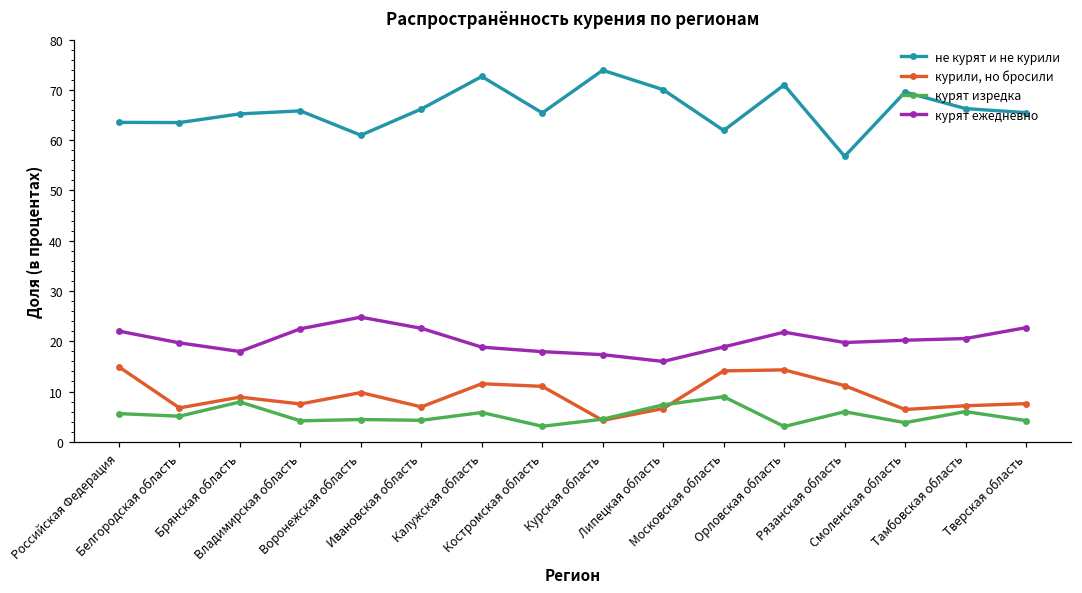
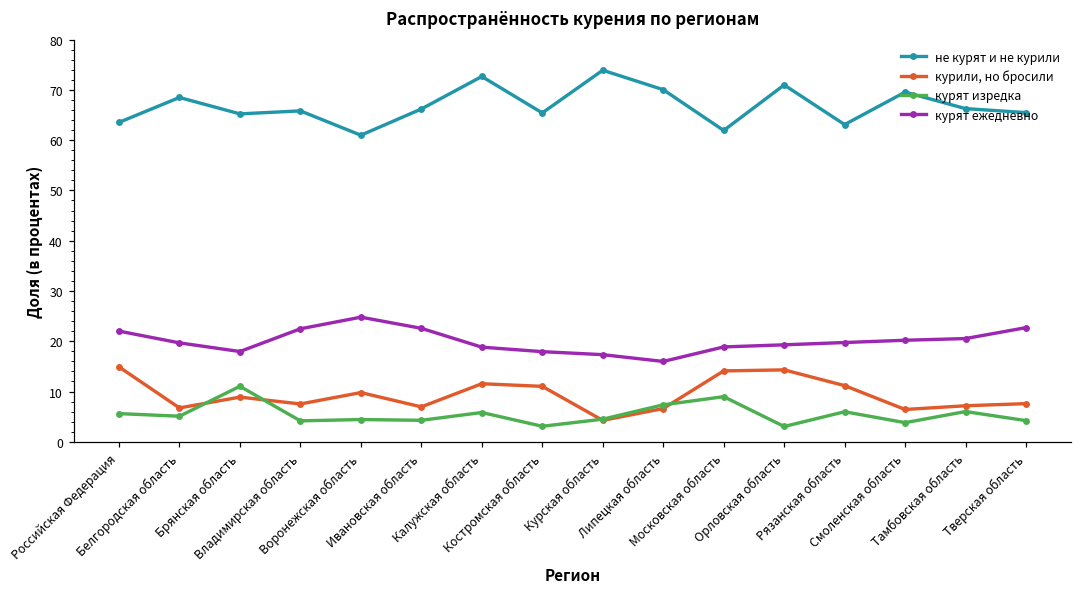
  {
    "не курят и не курили": {
      "Российская Федерация": 64,
-     "Белгородская область": 63,
+     "Белгородская область": 68,
      "Брянская область": 65,
      "Bладимирская область": 66,
      "Bоронежская область": 61,
      "Ивановская область": 66,
      "Калужская область": 73,
      "Костромская область": 65,
      "Курская область": 74,
      "Липецкая область": 70,
      "Московская область": 62,
      "Орловская область": 71,
-     "Рязанская область": 57,
+     "Рязанская область": 63,
      "Смоленская область": 70,
      "Тамбовская область": 66,
      "Тверская область": 65
    },
    "курили, но бросили": {
      "Российская Федерация": 15,
      "Белгородская область": 7,
      "Брянская область": 9,
      "Bладимирская область": 8,
      "Bоронежская область": 10,
      "Ивановская область": 7,
      "Калужская область": 12,
      "Костромская область": 11,
      "Липецкая область": 7,
      "Московская область": 14,
      "Орловская область": 14,
      "Рязанская область": 11,
      "Смоленская область": 6,
      "Тамбовская область": 7,
      "Тверская область": 8
    },
    "курят изредка": {
      "Российская Федерация": 6,
      "Белгородская область": 5,
-     "Брянская область": 8,
+     "Брянская область": 11,
      "Bладимирская область": 4,
      "Bоронежская область": 4,
      "Ивановская область": 4,
      "Калужская область": 6,
      "Костромская область": 3,
      "Липецкая область": 7,
      "Московская область": 9,
      "Орловская область": 3,
      "Рязанская область": 6,
      "Смоленская область": 4,
      "Тамбовская область": 6,
      "Тверская область": 4
    },
    "курят ежедневно": {
      "Российская Федерация": 22,
      "Белгородская область": 20,
      "Брянская область": 18,
      "Bладимирская область": 22,
      "Bоронежская область": 25,
      "Ивановская область": 23,
      "Калужская область": 19,
      "Костромская область": 18,
      "Курская область": 17,
      "Липецкая область": 16,
      "Московская область": 19,
-     "Орловская область": 22,
+     "Орловская область": 19,
      "Рязанская область": 20,
      "Смоленская область": 20,
      "Тамбовская область": 21,
      "Тверская область": 23
    }
  }
